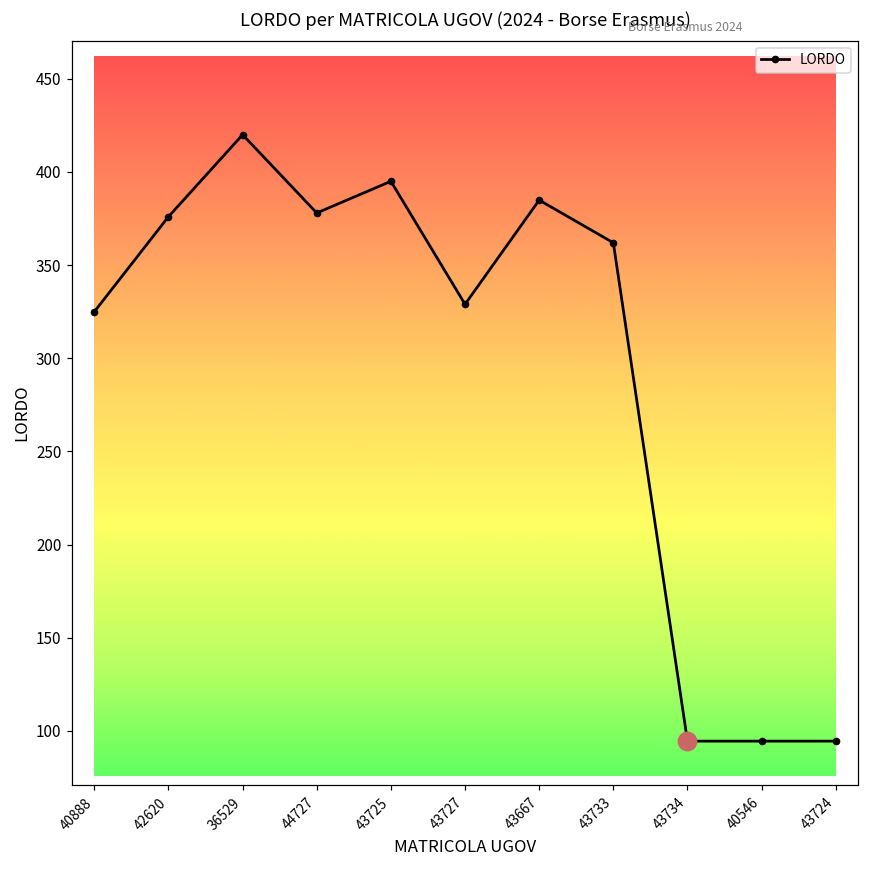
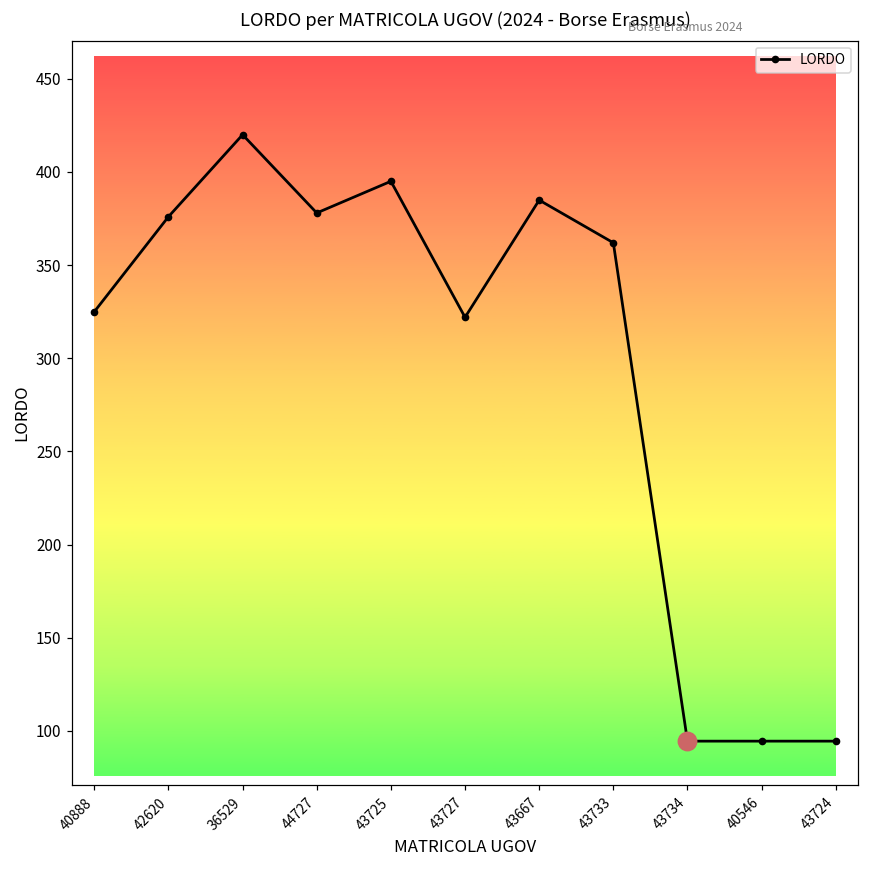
  {
    "LORDO": {
      "40888": 325,
      "42620": 376,
      "36529": 420,
      "44727": 378,
      "43725": 395,
-     "43727": 329,
+     "43727": 322,
      "43667": 385,
      "43733": 362,
      "40546": 95,
      "43724": 95
    }
  }
